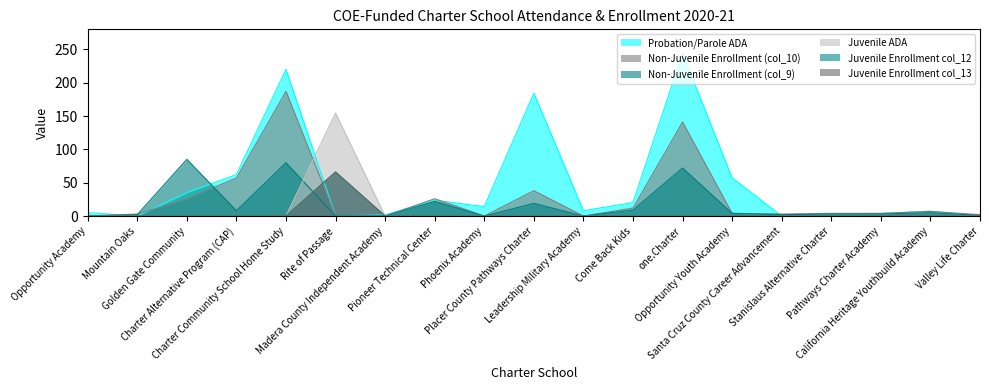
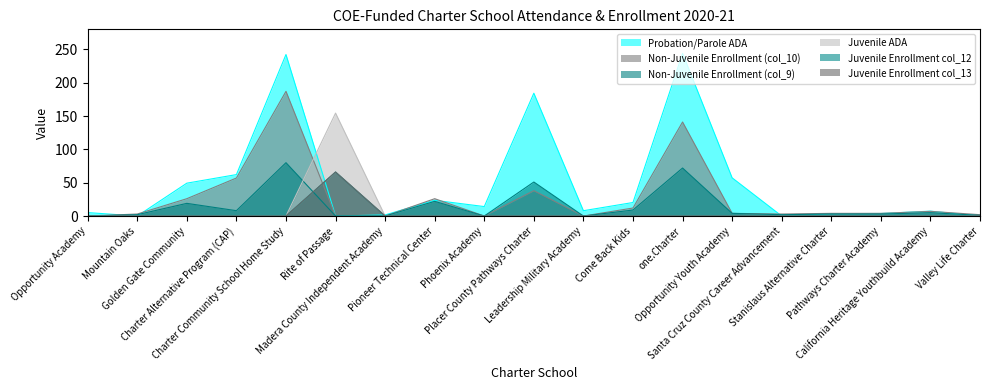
  {
    "Probation/Parole ADA": {
      "Opportunity Academy": 10,
-     "Golden Gate Community": 30,
+     "Golden Gate Community": 50,
      "Charter Alternative Program (CAP)": 60,
-     "Charter Community School Home Study": 220,
+     "Charter Community School Home Study": 240,
      "Phoenix Academy": 10,
      "Placer County Pathways Charter": 180,
      "Leadership Military Academy": 10,
      "Come Back Kids": 20,
      "Opportunity Youth Academy": 60
    },
    "Non-Juvenile Enrollment (col_9)": {
-     "Golden Gate Community": 90,
+     "Golden Gate Community": 20,
      "Charter Alternative Program (CAP)": 10,
      "Charter Community School Home Study": 80,
-     "Placer County Pathways Charter": 20,
+     "Placer County Pathways Charter": 50,
      "one.Charter": 70
    },
    "Juvenile ADA": {
      "Rite of Passage": 150
    }
  }
